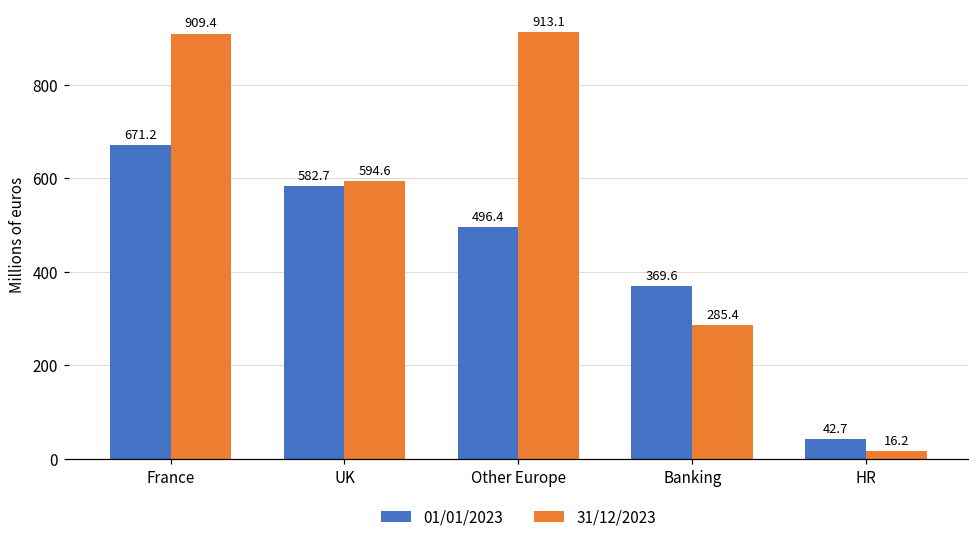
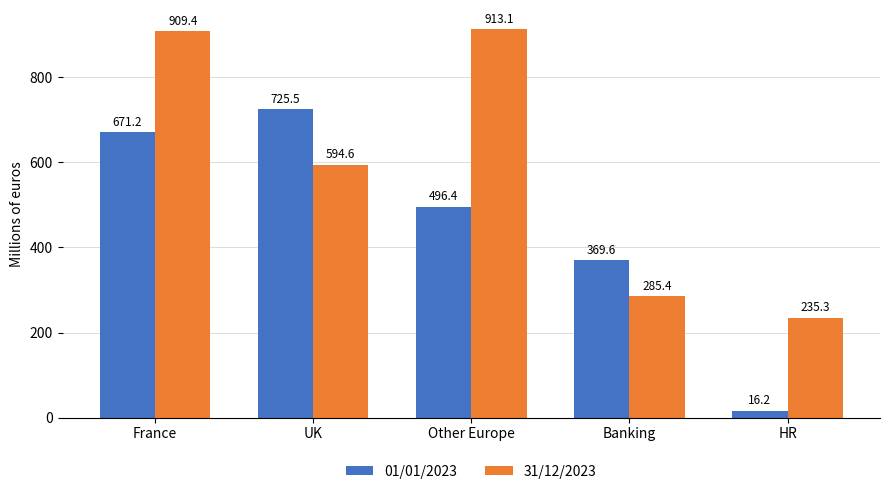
  {
    "01/01/2023": {
      "France": 671.2,
-     "UK": 582.7,
+     "UK": 725.5,
      "Other Europe": 496.4,
      "Banking": 369.6,
-     "HR": 42.7
+     "HR": 16.2
    },
    "31/12/2023": {
      "France": 909.4,
      "UK": 594.6,
      "Other Europe": 913.1,
      "Banking": 285.4,
-     "HR": 16.2
+     "HR": 235.3
    }
  }
